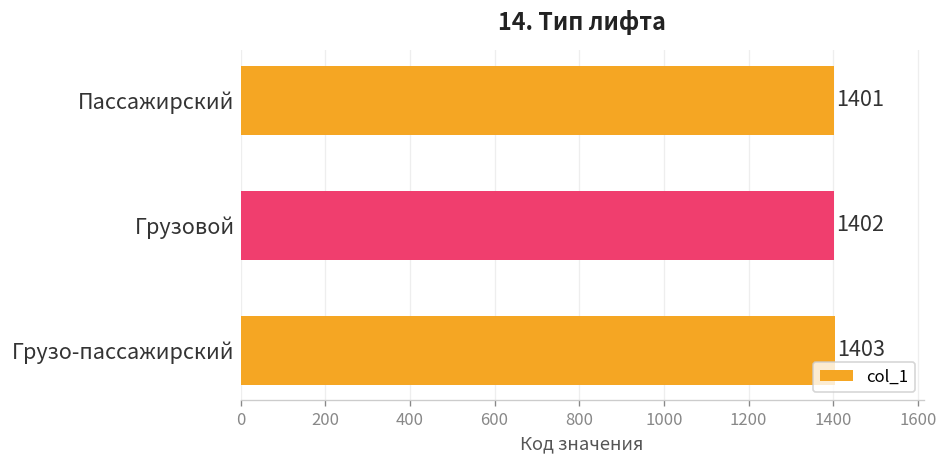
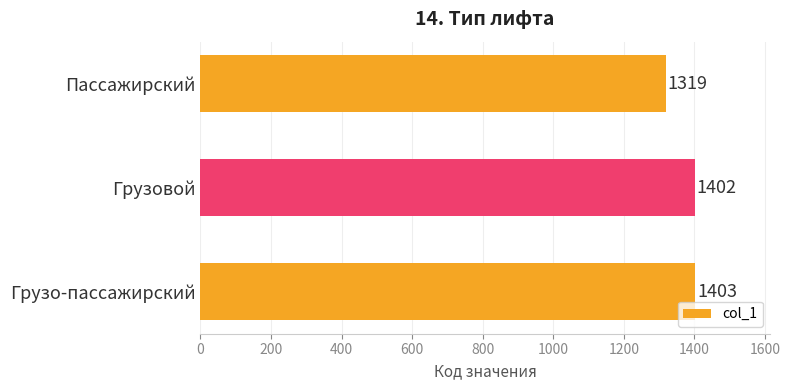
  {
-   "Пассажирский": 1401,
+   "Пассажирский": 1319,
    "Грузовой": 1402,
    "Грузо-пассажирский": 1403
  }
